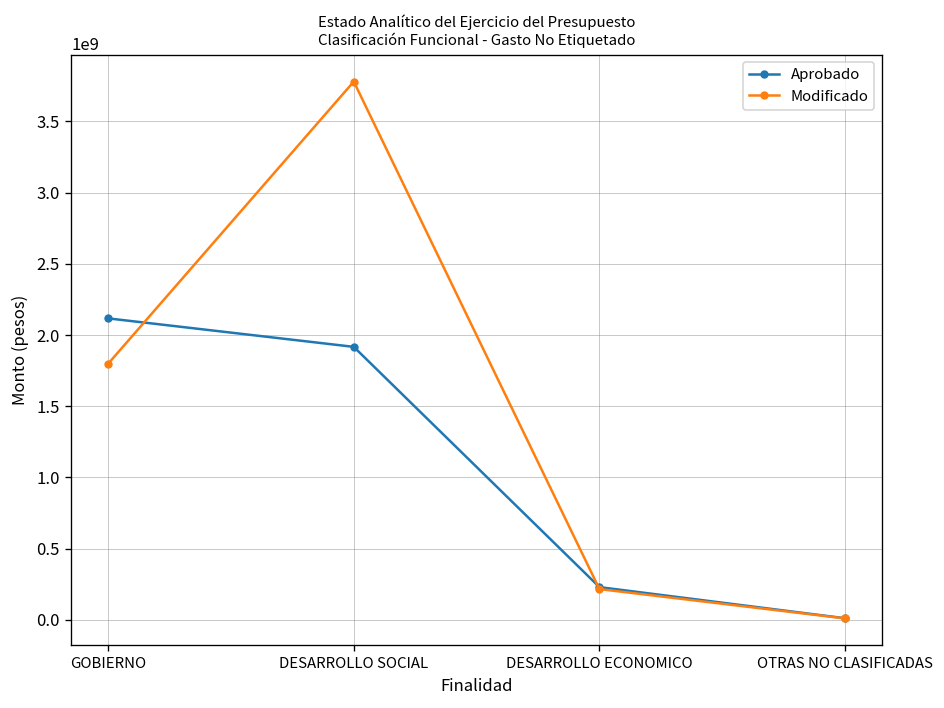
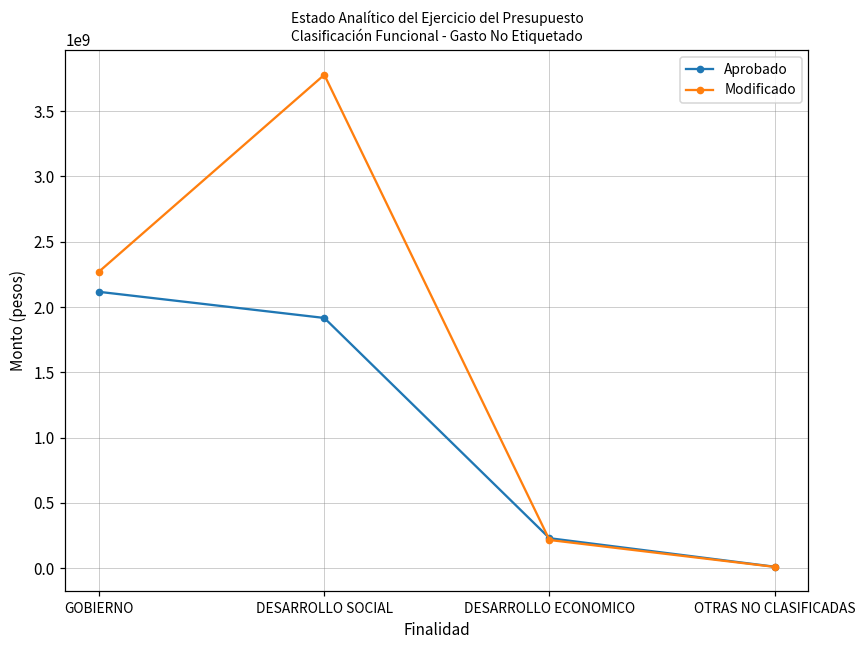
  {
    "Aprobado": {
      "GOBIERNO": 2120000000,
      "DESARROLLO SOCIAL": 1920000000
    },
    "Modificado": {
-     "GOBIERNO": 1800000000,
+     "GOBIERNO": 2270000000,
      "DESARROLLO SOCIAL": 3780000000
    }
  }
